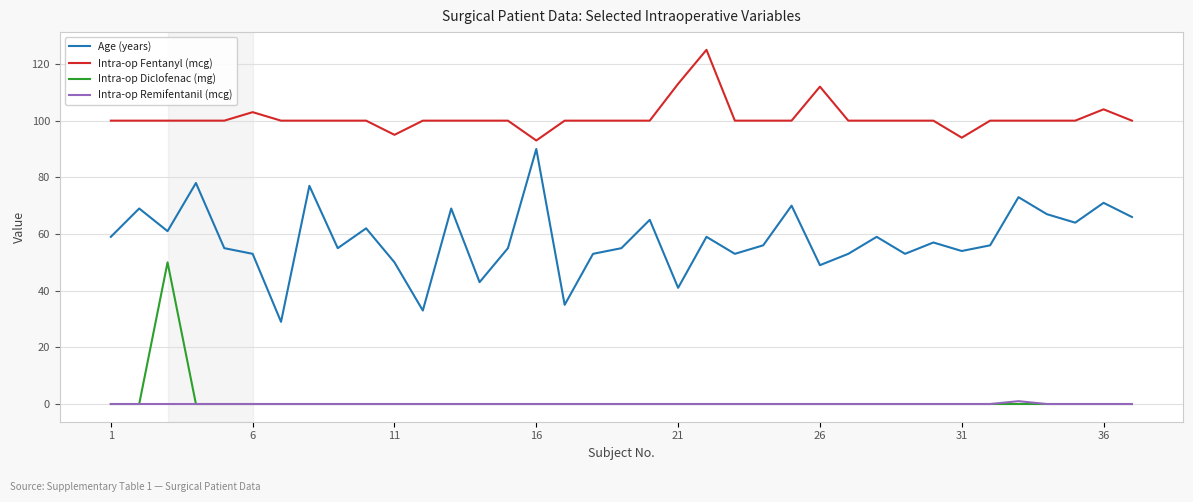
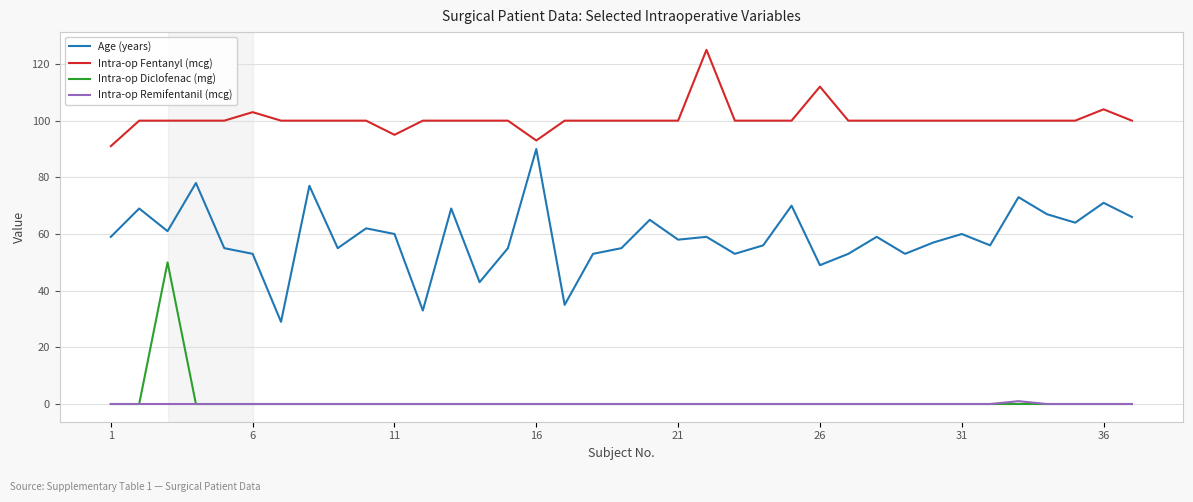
  {
    "Age (years)": {
      "1": 59,
      "6": 53,
-     "11": 50,
+     "11": 60,
      "16": 90,
-     "21": 41,
+     "21": 58,
      "26": 49,
-     "31": 54,
+     "31": 60,
      "36": 71
    },
    "Intra-op Fentanyl (mcg)": {
-     "1": 100,
+     "1": 91,
      "6": 103,
      "11": 95,
      "16": 93,
-     "21": 113,
+     "21": 100,
      "26": 112,
-     "31": 94,
+     "31": 100,
      "36": 104
    }
  }
